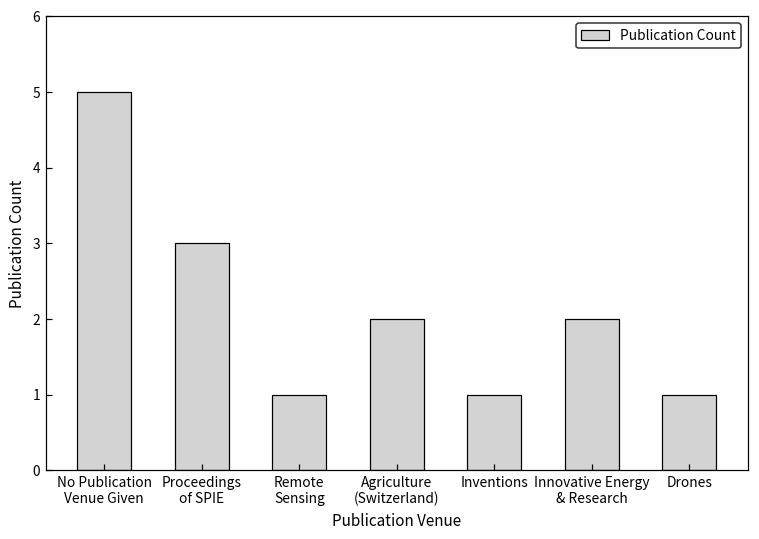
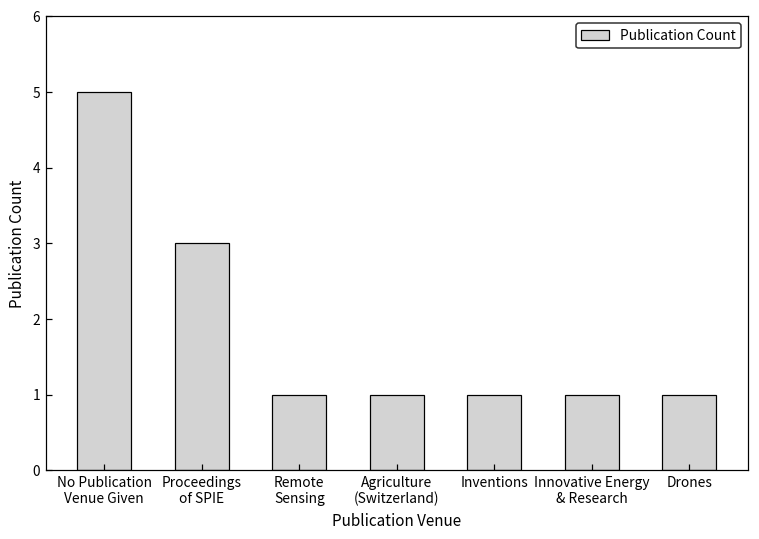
  {
    "No Publication Venue Given": 5,
    "Proceedings of SPIE": 3,
    "Remote Sensing": 1,
-   "Agriculture (Switzerland)": 2,
+   "Agriculture (Switzerland)": 1,
    "Inventions": 1,
-   "Innovative Energy & Research": 2,
+   "Innovative Energy & Research": 1,
    "Drones": 1
  }
